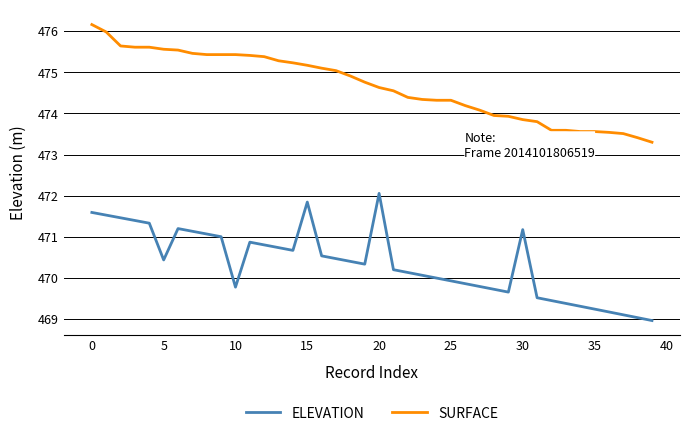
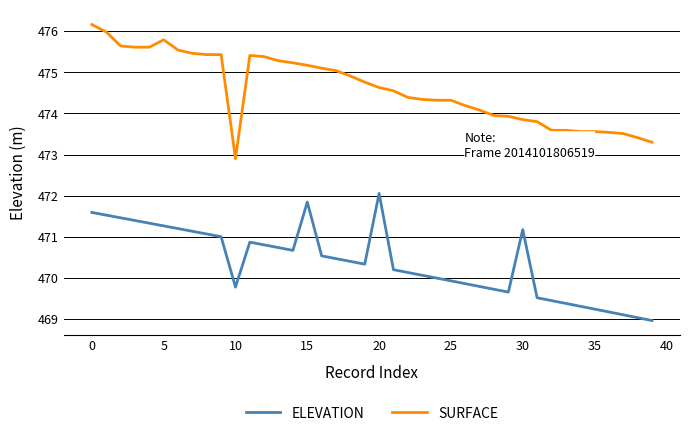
  {
    "ELEVATION": {
      "0": 471.6,
-     "5": 470.4,
+     "5": 471.3,
      "10": 469.8,
      "15": 471.8,
      "20": 472.1,
      "25": 469.9,
      "30": 471.2,
      "35": 469.2
    },
    "SURFACE": {
      "0": 476.2,
-     "5": 475.6,
-     "10": 475.4,
+     "5": 475.8,
+     "10": 472.9,
      "15": 475.2,
      "20": 474.6,
      "25": 474.3,
      "30": 473.9
    }
  }
